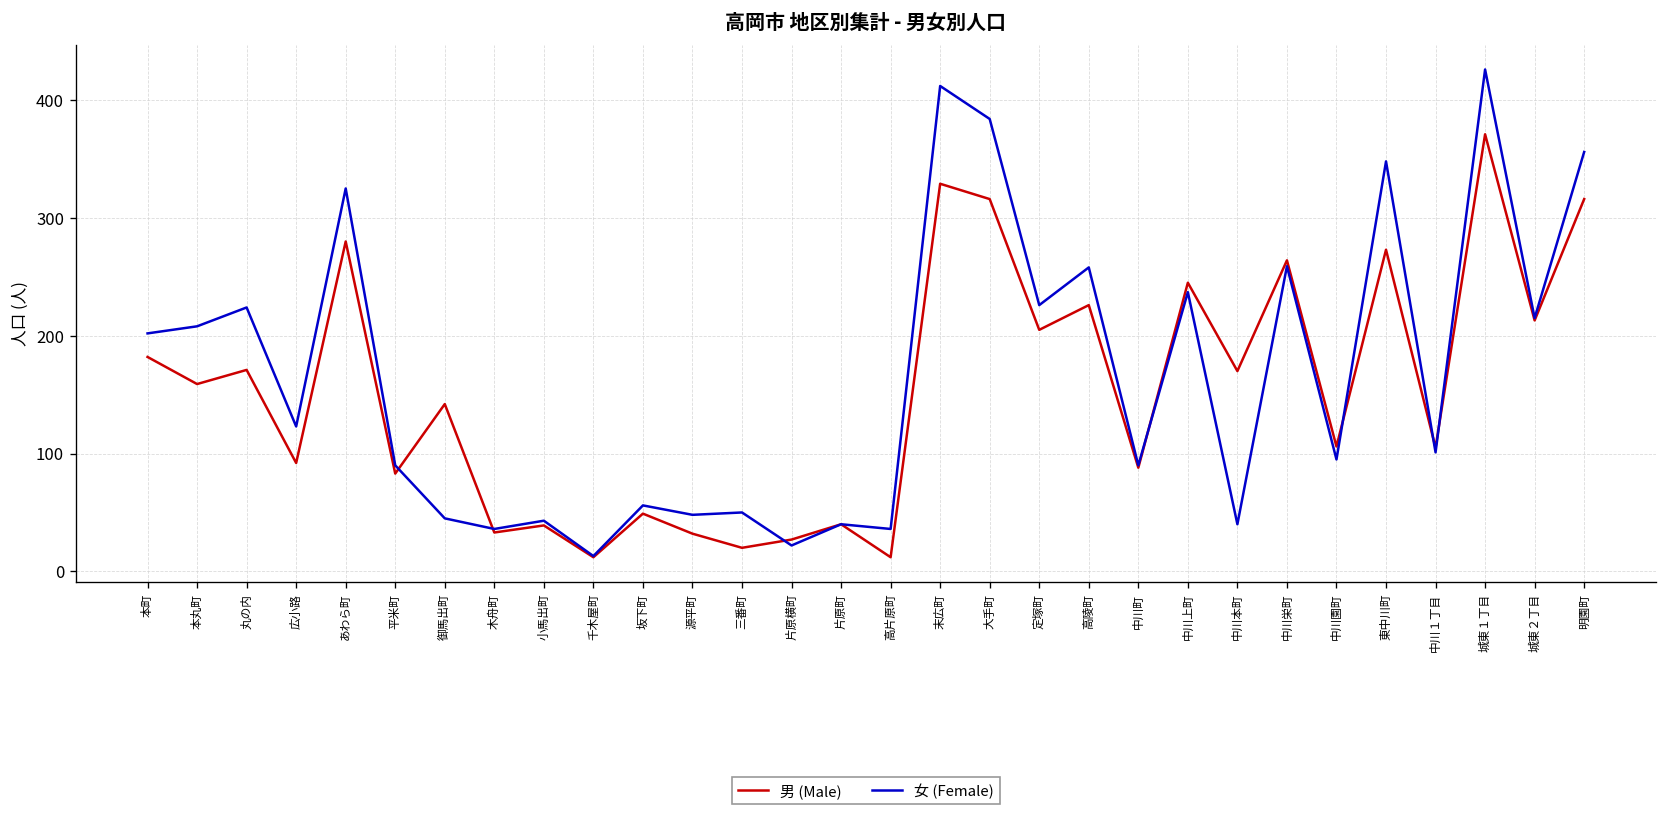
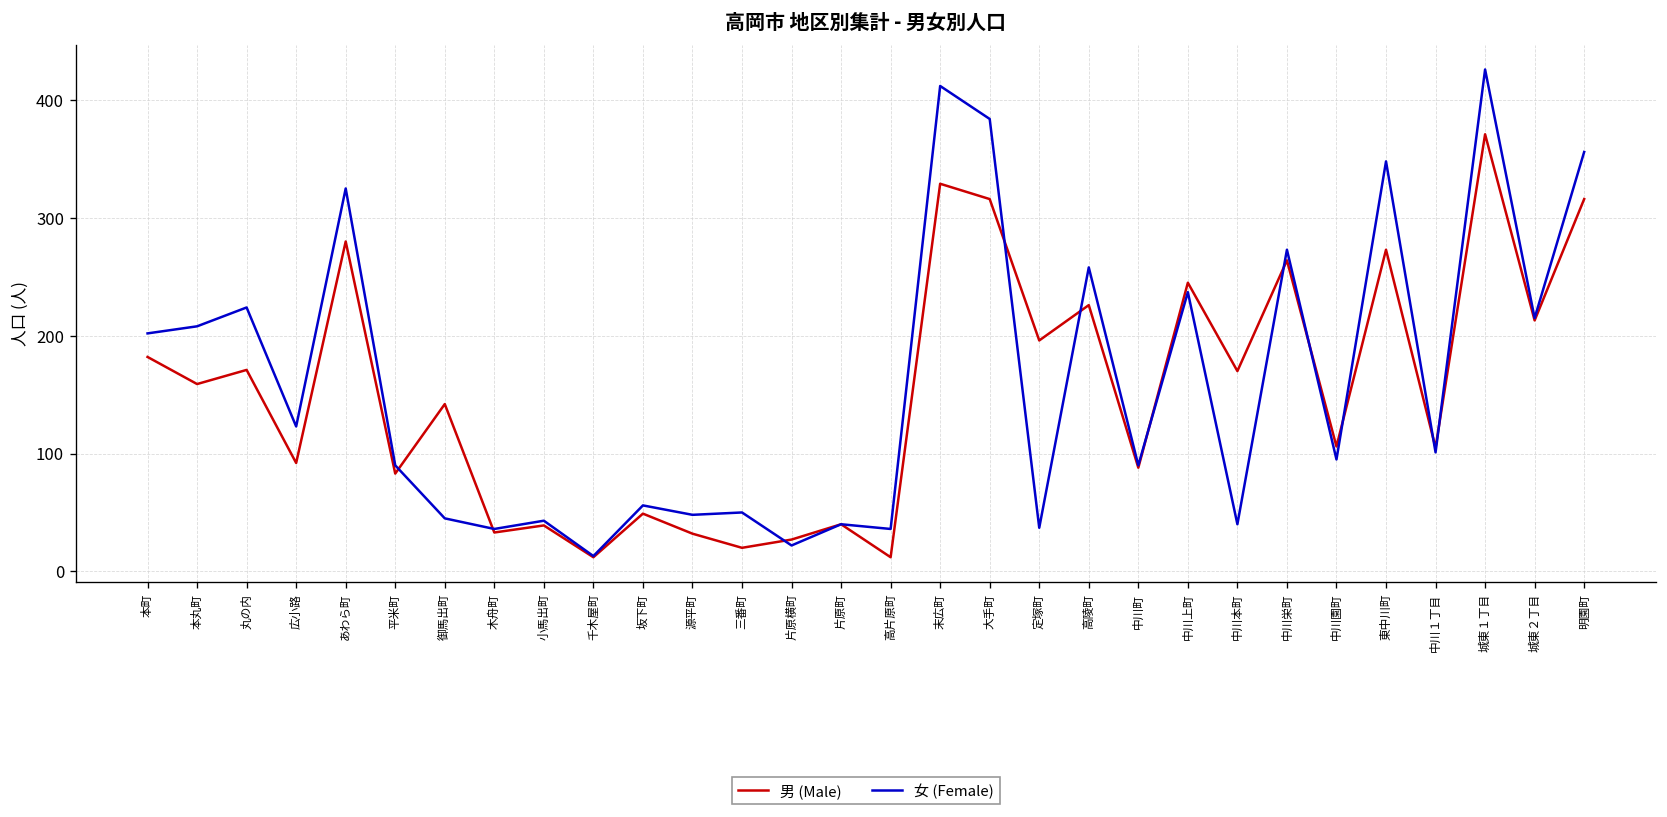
  {
    "男 (Male)": {
      "本町": 180,
      "本丸町": 160,
      "丸の内": 170,
      "広小路": 90,
      "あわら町": 280,
      "平米町": 80,
      "御馬出町": 140,
      "木舟町": 30,
      "小馬出町": 40,
      "坂下町": 50,
      "源平町": 30,
      "三番町": 20,
      "片原横町": 30,
      "高片原町": 10,
      "末広町": 330,
      "大手町": 320,
-     "定塚町": 210,
+     "定塚町": 200,
      "高陵町": 230,
      "中川上町": 250,
      "中川本町": 170,
      "中川栄町": 260,
      "中川園町": 110,
      "東中川町": 270,
      "中川１丁目": 110,
      "城東１丁目": 370,
      "明園町": 320
    },
    "女 (Female)": {
      "本町": 200,
      "本丸町": 210,
      "丸の内": 220,
      "広小路": 120,
      "あわら町": 330,
      "平米町": 90,
      "御馬出町": 50,
      "木舟町": 40,
      "小馬出町": 40,
      "坂下町": 60,
      "源平町": 50,
      "三番町": 50,
      "片原横町": 20,
      "高片原町": 40,
      "末広町": 410,
      "大手町": 380,
-     "定塚町": 230,
+     "定塚町": 40,
      "高陵町": 260,
      "中川上町": 240,
      "中川本町": 40,
-     "中川栄町": 260,
+     "中川栄町": 270,
      "中川園町": 100,
      "東中川町": 350,
      "中川１丁目": 100,
      "城東１丁目": 430,
      "明園町": 360
    }
  }
